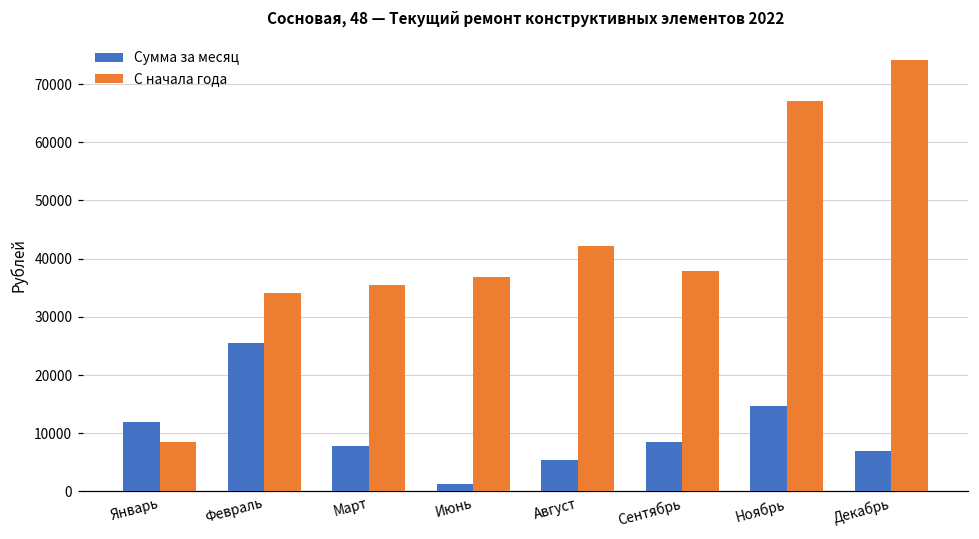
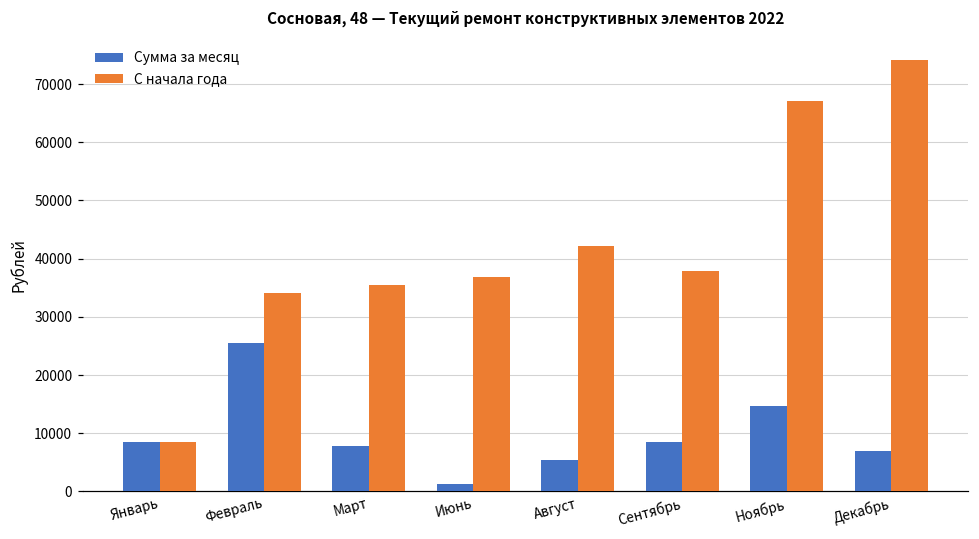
  {
    "Сумма за месяц": {
-     "Январь": 12000,
+     "Январь": 9000,
      "Февраль": 25000,
      "Март": 8000,
      "Июнь": 1000,
      "Август": 5000,
      "Сентябрь": 9000,
      "Ноябрь": 15000,
      "Декабрь": 7000
    },
    "С начала года": {
      "Январь": 9000,
      "Февраль": 34000,
      "Март": 36000,
      "Июнь": 37000,
      "Август": 42000,
      "Сентябрь": 38000,
      "Ноябрь": 67000,
      "Декабрь": 74000
    }
  }
